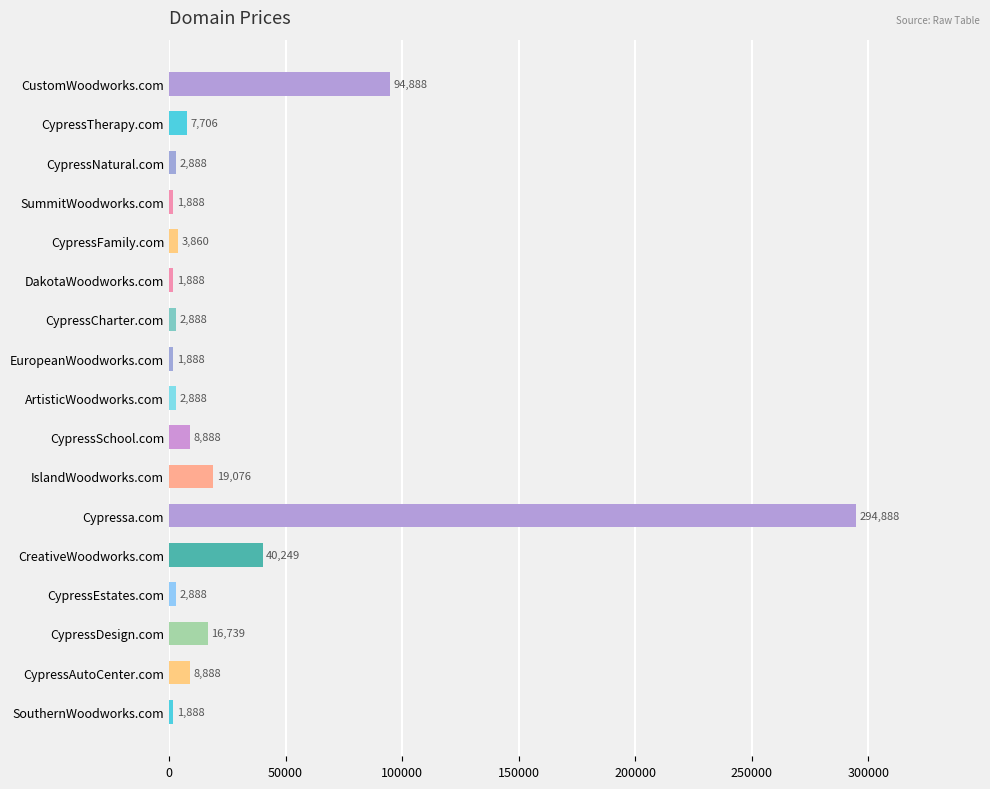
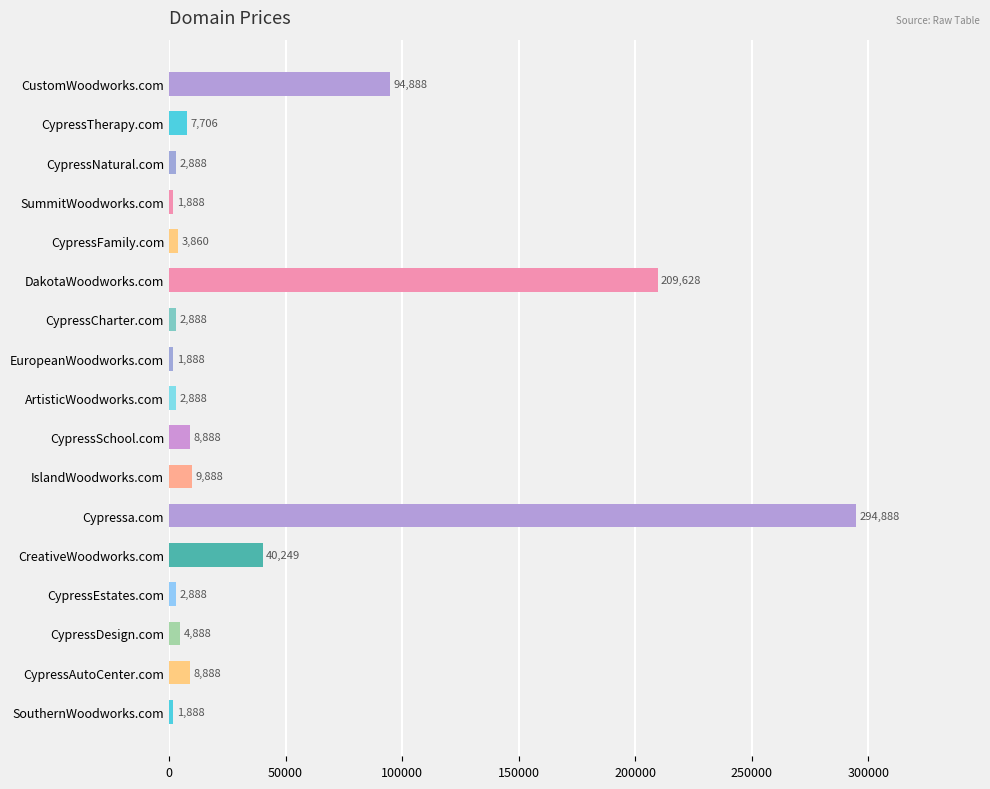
  {
    "CustomWoodworks.com": "94,888",
    "CypressTherapy.com": "7,706",
    "CypressNatural.com": "2,888",
    "SummitWoodworks.com": "1,888",
    "CypressFamily.com": "3,860",
-   "DakotaWoodworks.com": "1,888",
+   "DakotaWoodworks.com": "209,628",
    "CypressCharter.com": "2,888",
    "EuropeanWoodworks.com": "1,888",
    "ArtisticWoodworks.com": "2,888",
    "CypressSchool.com": "8,888",
-   "IslandWoodworks.com": "19,076",
+   "IslandWoodworks.com": "9,888",
    "Cypressa.com": "294,888",
    "CreativeWoodworks.com": "40,249",
    "CypressEstates.com": "2,888",
-   "CypressDesign.com": "16,739",
+   "CypressDesign.com": "4,888",
    "CypressAutoCenter.com": "8,888",
    "SouthernWoodworks.com": "1,888"
  }
